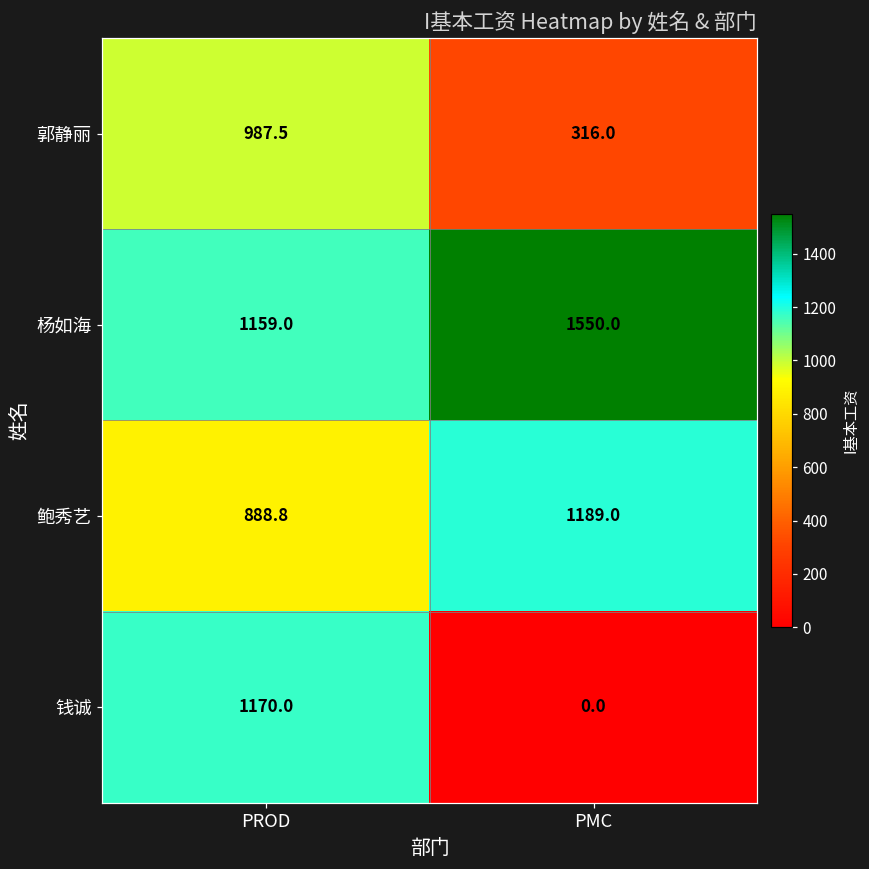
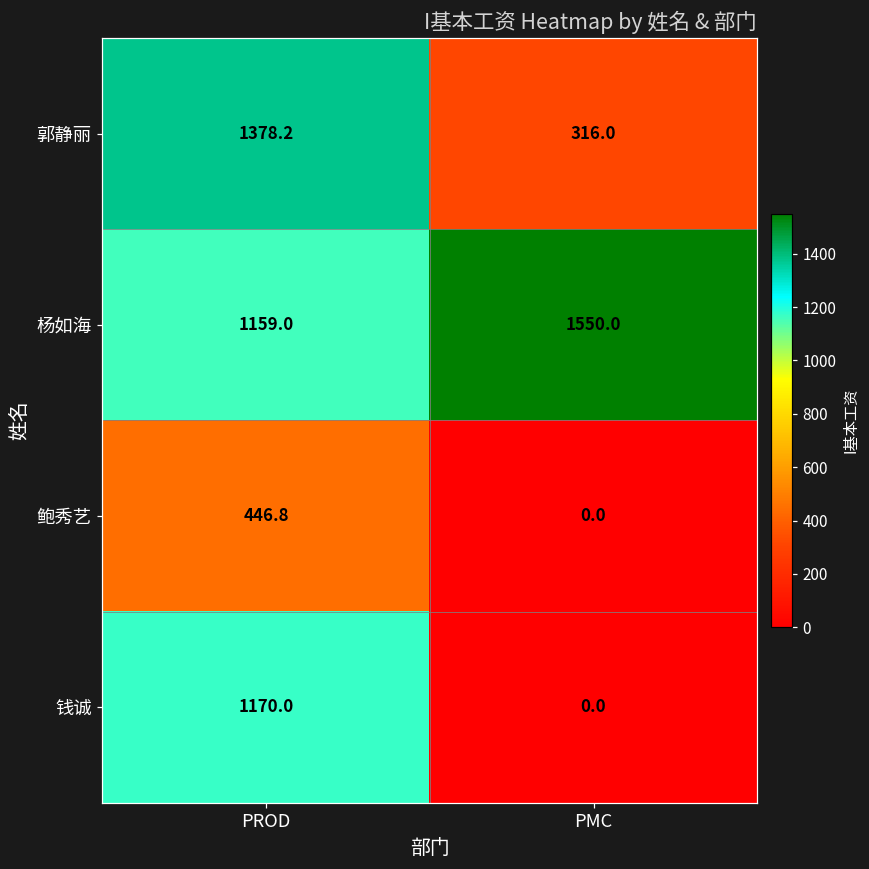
  {
    "郭静丽": {
-     "PROD": 987.5,
+     "PROD": 1378.2,
      "PMC": 316.0
    },
    "杨如海": {
      "PROD": 1159.0,
      "PMC": 1550.0
    },
    "鲍秀艺": {
-     "PROD": 888.8,
-     "PMC": 1189.0
+     "PROD": 446.8,
+     "PMC": 0.0
    },
    "钱诚": {
      "PROD": 1170.0,
      "PMC": 0.0
    }
  }
